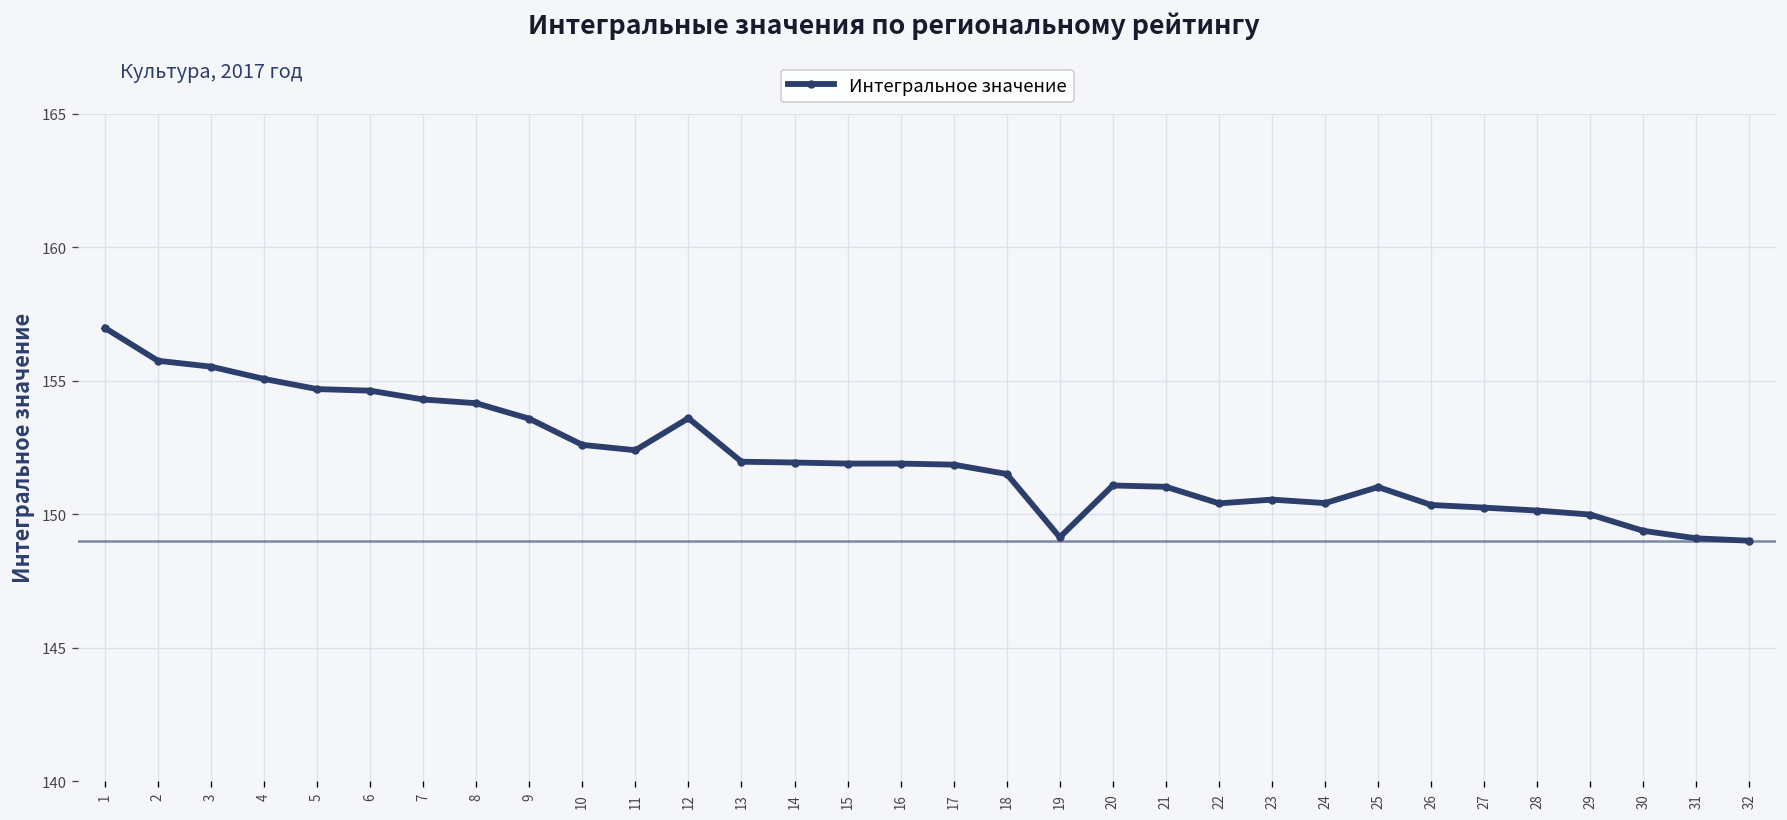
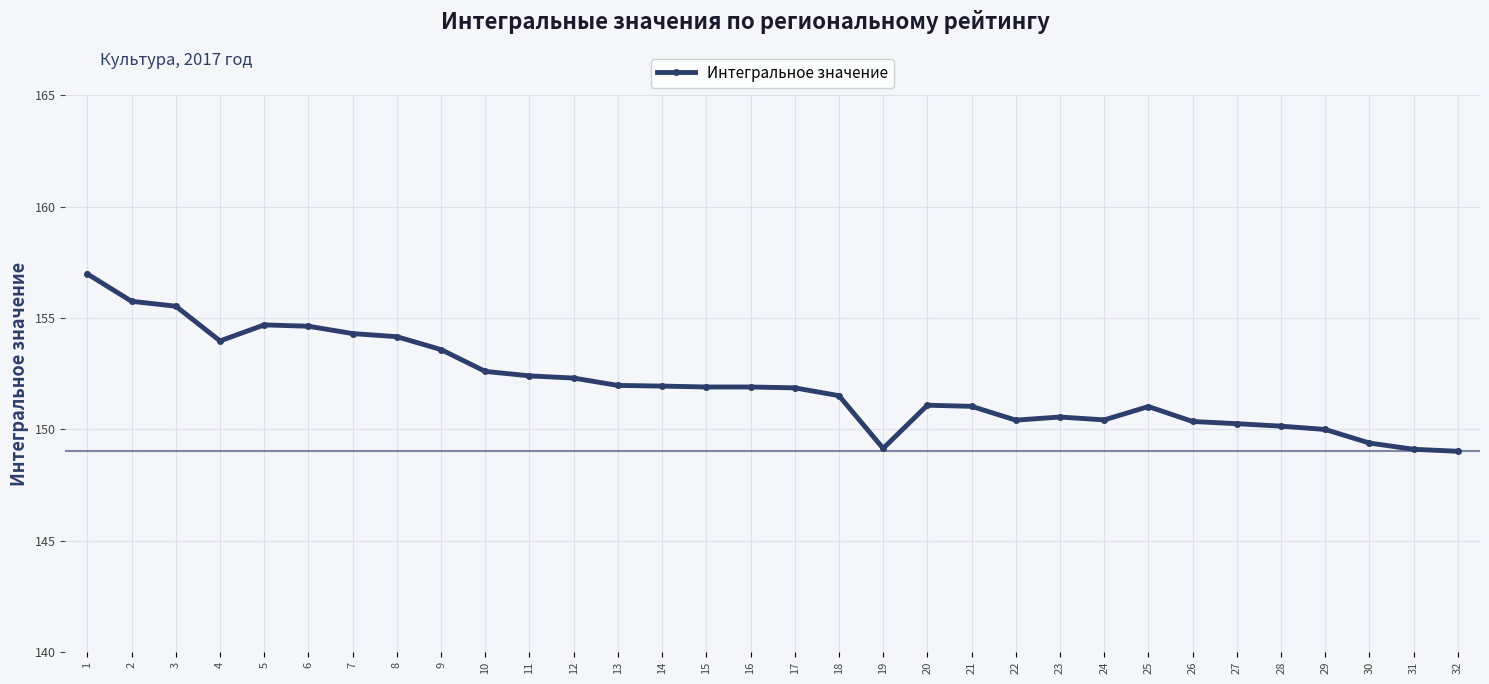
  {
    "1": 157.0,
    "2": 155.8,
    "3": 155.5,
-   "4": 155.1,
+   "4": 154.0,
    "5": 154.7,
    "6": 154.6,
    "7": 154.3,
    "8": 154.2,
    "9": 153.6,
    "10": 152.6,
    "11": 152.4,
-   "12": 153.6,
+   "12": 152.3,
    "13": 152.0,
    "14": 151.9,
    "15": 151.9,
    "16": 151.9,
    "17": 151.9,
    "18": 151.5,
    "19": 149.1,
    "20": 151.1,
    "21": 151.0,
    "22": 150.4,
    "23": 150.6,
    "24": 150.4,
    "25": 151.0,
    "26": 150.4,
    "27": 150.3,
    "28": 150.1,
    "29": 150.0,
    "30": 149.4,
    "31": 149.1,
    "32": 149.0
  }
